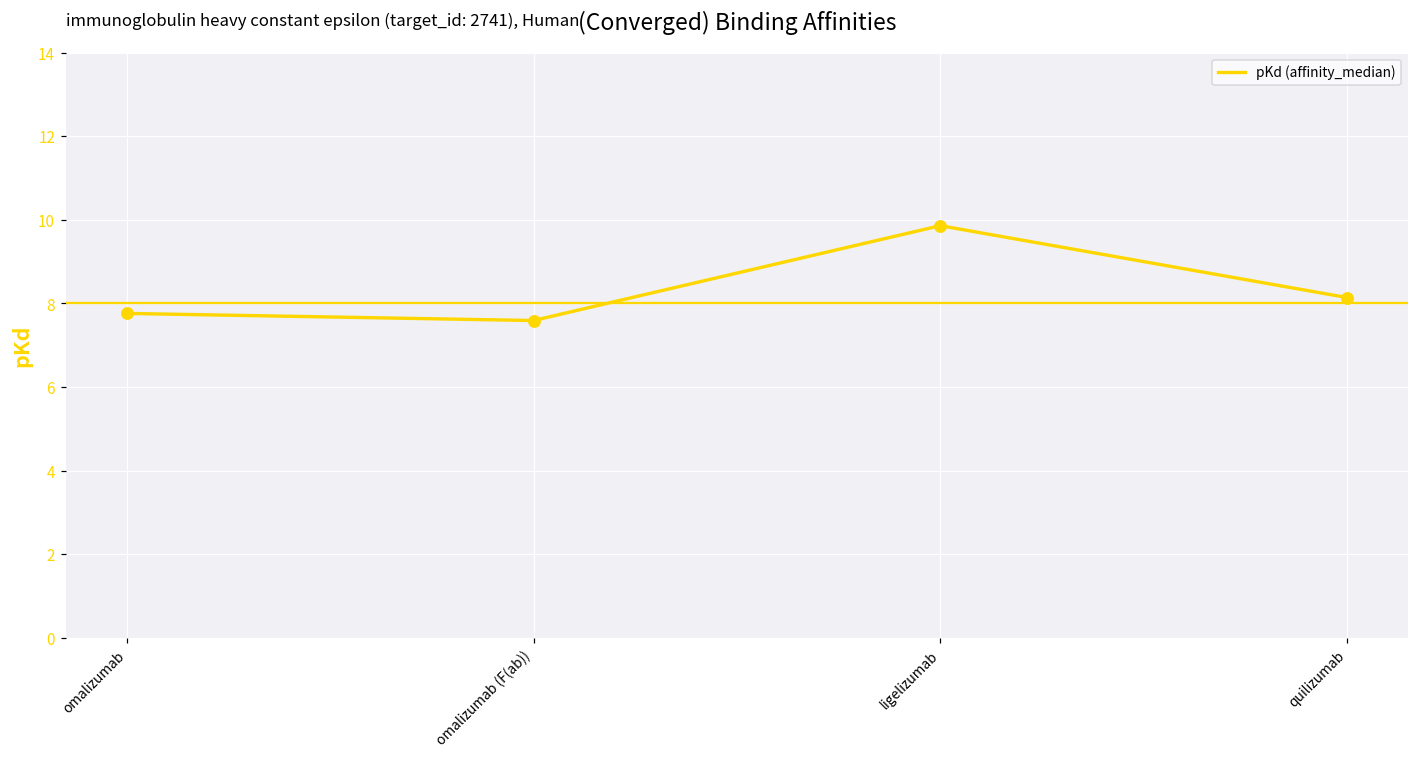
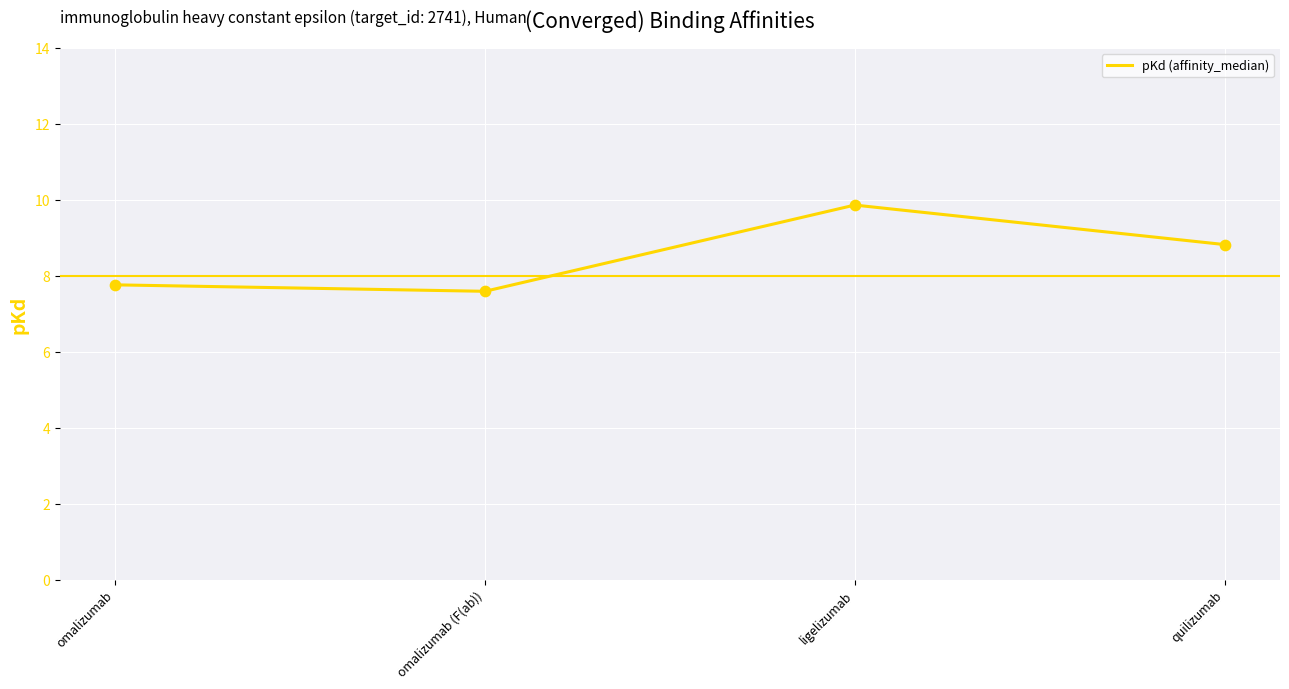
  {
    "omalizumab": 7.8,
    "omalizumab (F(ab))": 7.6,
    "ligelizumab": 9.9,
-   "quilizumab": 8.1
+   "quilizumab": 8.8
  }
